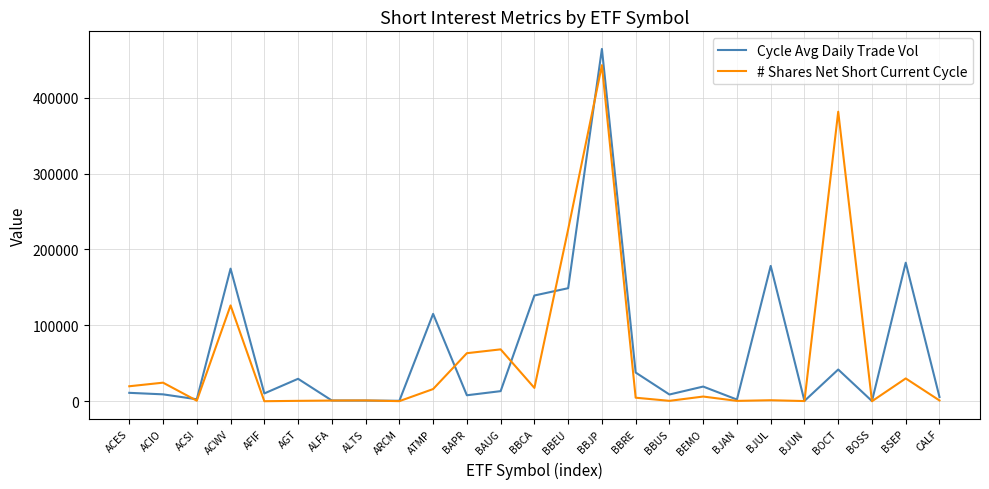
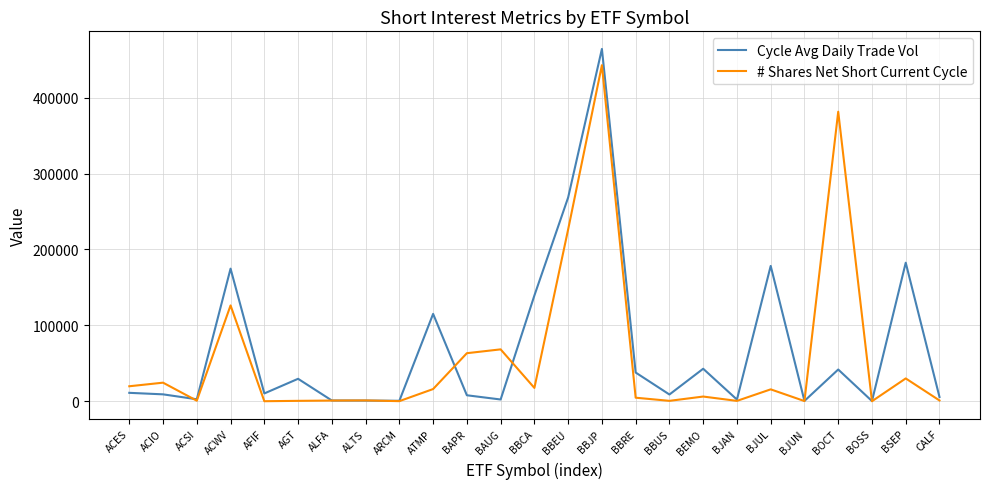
  {
    "Cycle Avg Daily Trade Vol": {
      "ACES": 10000,
      "ACIO": 10000,
      "ACWV": 170000,
      "AFIF": 10000,
      "AGT": 30000,
      "ATMP": 120000,
      "BAPR": 10000,
-     "BAUG": 10000,
+     "BAUG": 0,
      "BBCA": 140000,
-     "BBEU": 150000,
+     "BBEU": 270000,
      "BBJP": 460000,
      "BBRE": 40000,
      "BBUS": 10000,
-     "BEMO": 20000,
+     "BEMO": 40000,
      "BJUL": 180000,
      "BOCT": 40000,
      "BSEP": 180000,
      "CALF": 10000
    },
    "# Shares Net Short Current Cycle": {
      "ACES": 20000,
      "ACIO": 20000,
      "ACWV": 130000,
      "AFIF": 0,
      "AGT": 0,
      "ATMP": 20000,
      "BAPR": 60000,
      "BAUG": 70000,
      "BBCA": 20000,
      "BBEU": 230000,
      "BBJP": 440000,
      "BBRE": 0,
      "BBUS": 0,
      "BEMO": 10000,
-     "BJUL": 0,
+     "BJUL": 20000,
      "BOCT": 380000,
      "BSEP": 30000,
      "CALF": 0
    }
  }
